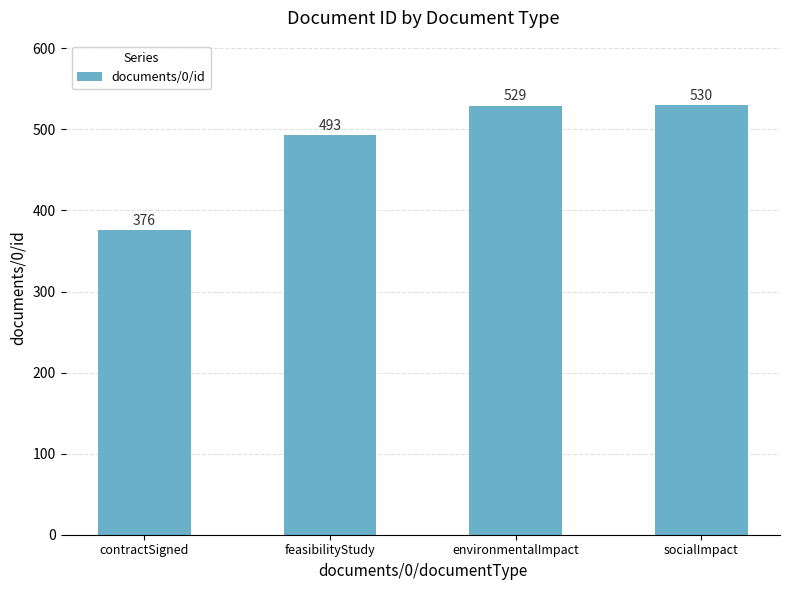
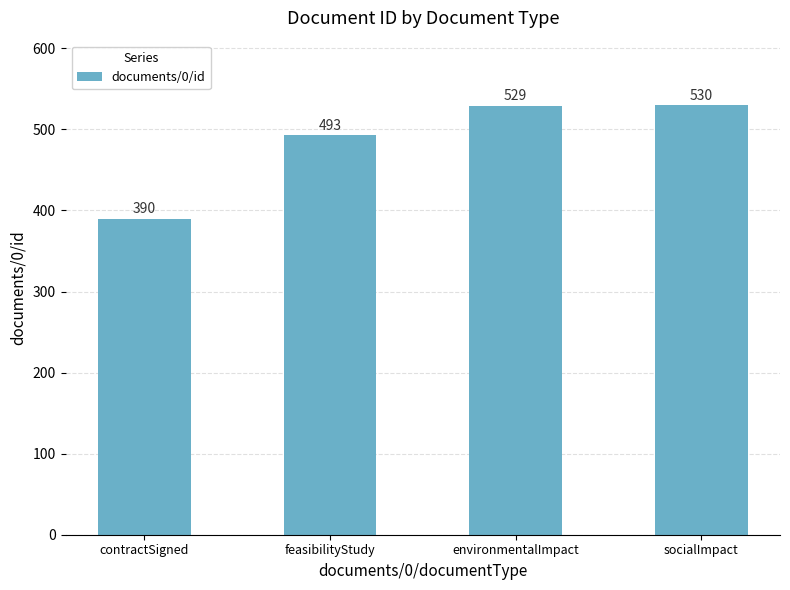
  {
-   "contractSigned": 376,
+   "contractSigned": 390,
    "feasibilityStudy": 493,
    "environmentalImpact": 529,
    "socialImpact": 530
  }
